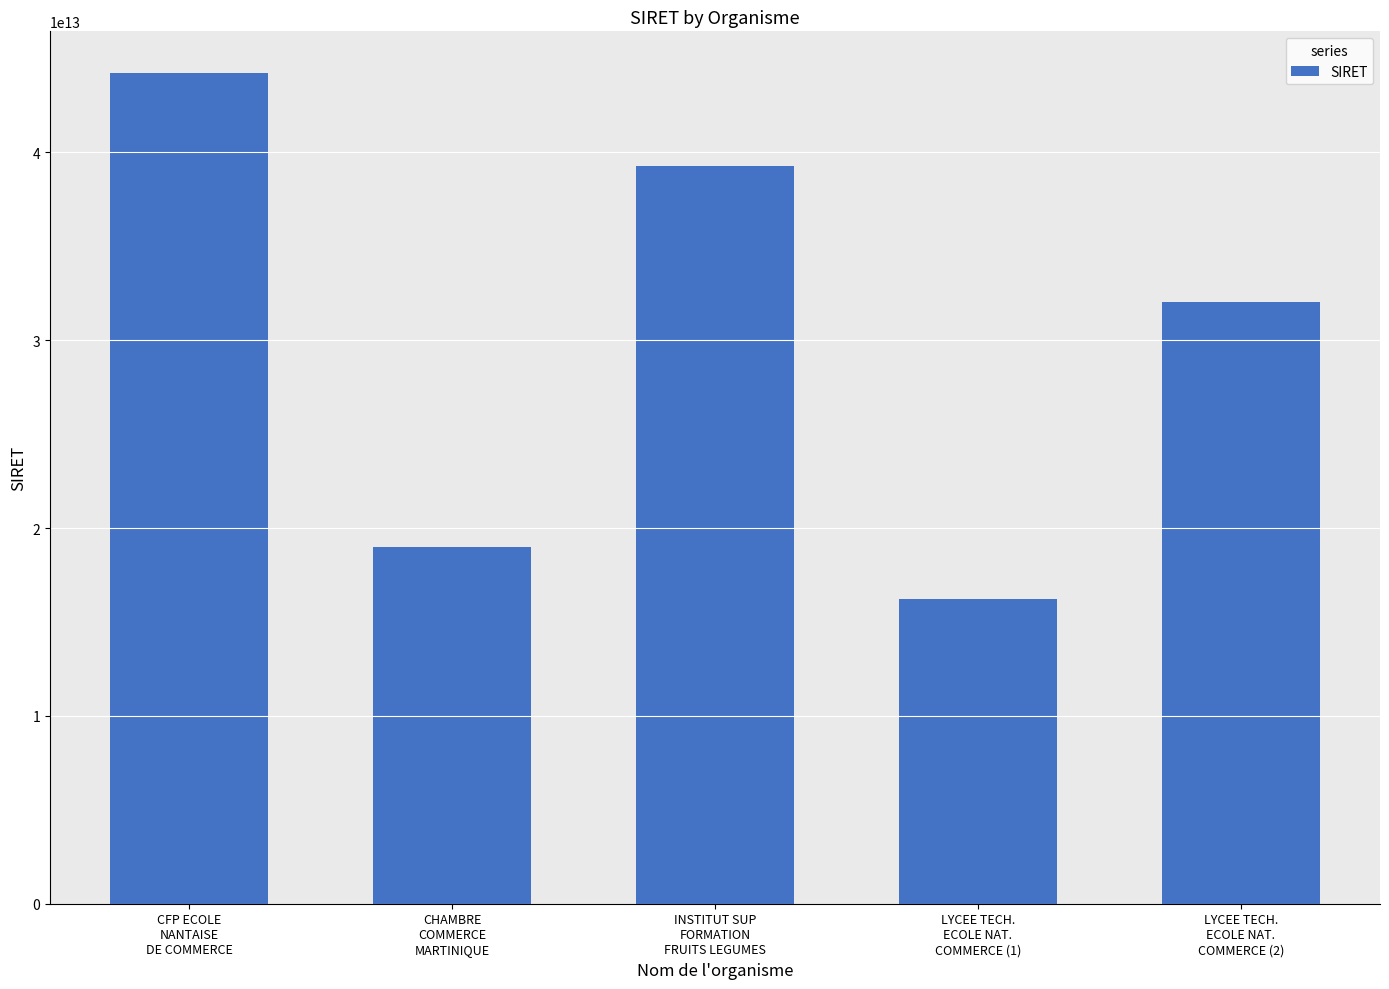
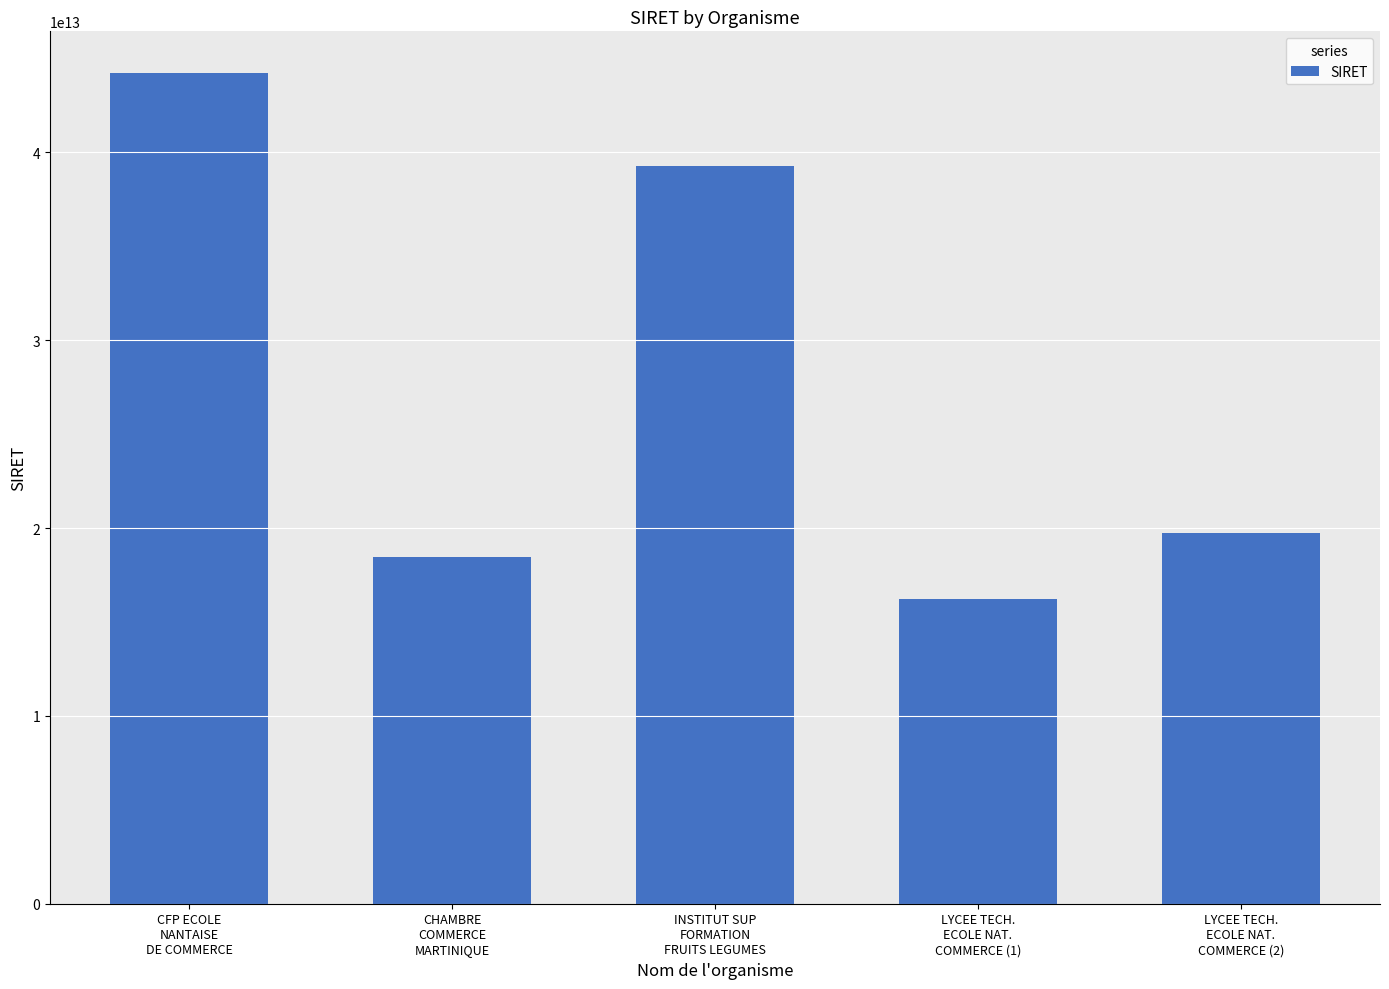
  {
    "CFP ECOLE NANTAISE DE COMMERCE": 44200000000000,
-   "CHAMBRE COMMERCE MARTINIQUE": 19000000000000,
+   "CHAMBRE COMMERCE MARTINIQUE": 18500000000000,
    "INSTITUT SUP FORMATION FRUITS LEGUMES": 39300000000000,
    "LYCEE TECH. ECOLE NAT. COMMERCE (1)": 16200000000000,
-   "LYCEE TECH. ECOLE NAT. COMMERCE (2)": 32000000000000
+   "LYCEE TECH. ECOLE NAT. COMMERCE (2)": 19800000000000
  }
